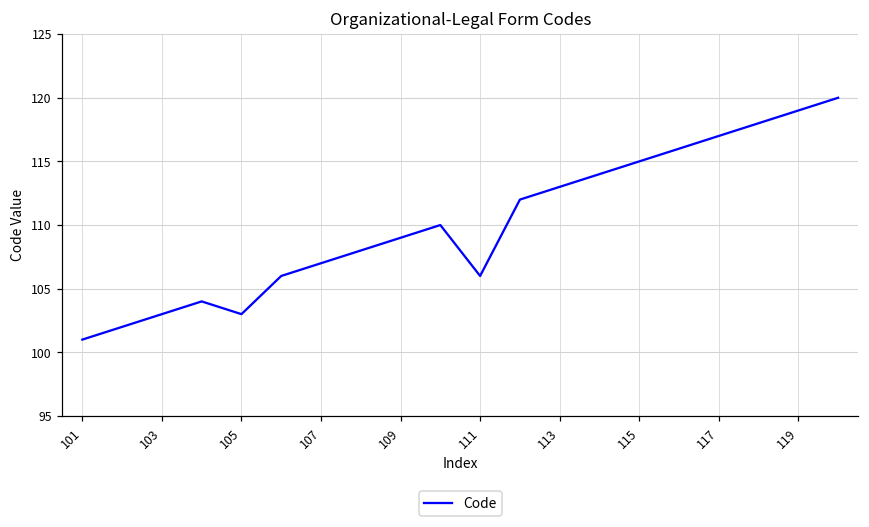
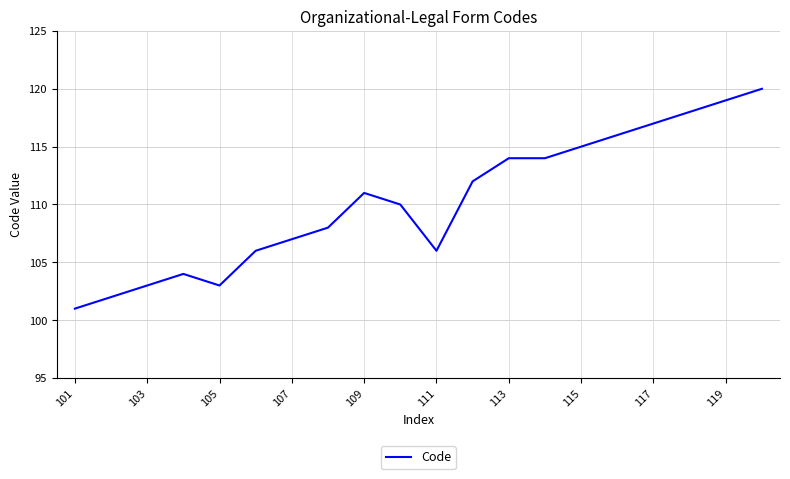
  {
    "101": 101,
    "103": 103,
    "105": 103,
    "107": 107,
-   "109": 109,
+   "109": 111,
    "111": 106,
-   "113": 113,
+   "113": 114,
    "115": 115,
    "117": 117,
    "119": 119
  }
